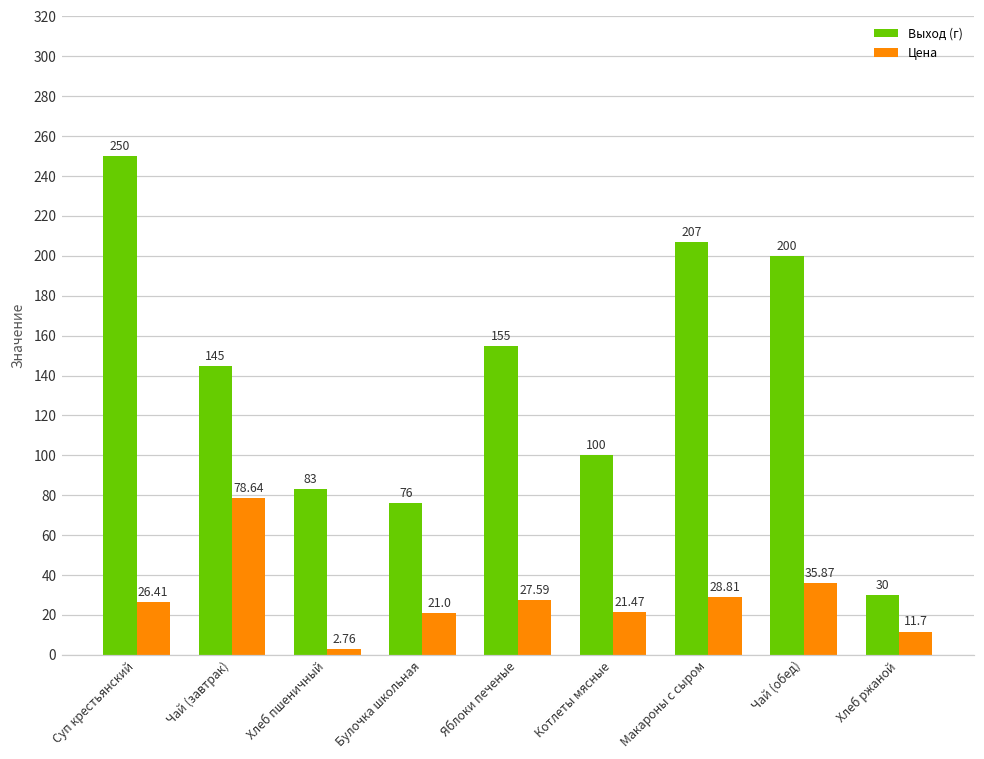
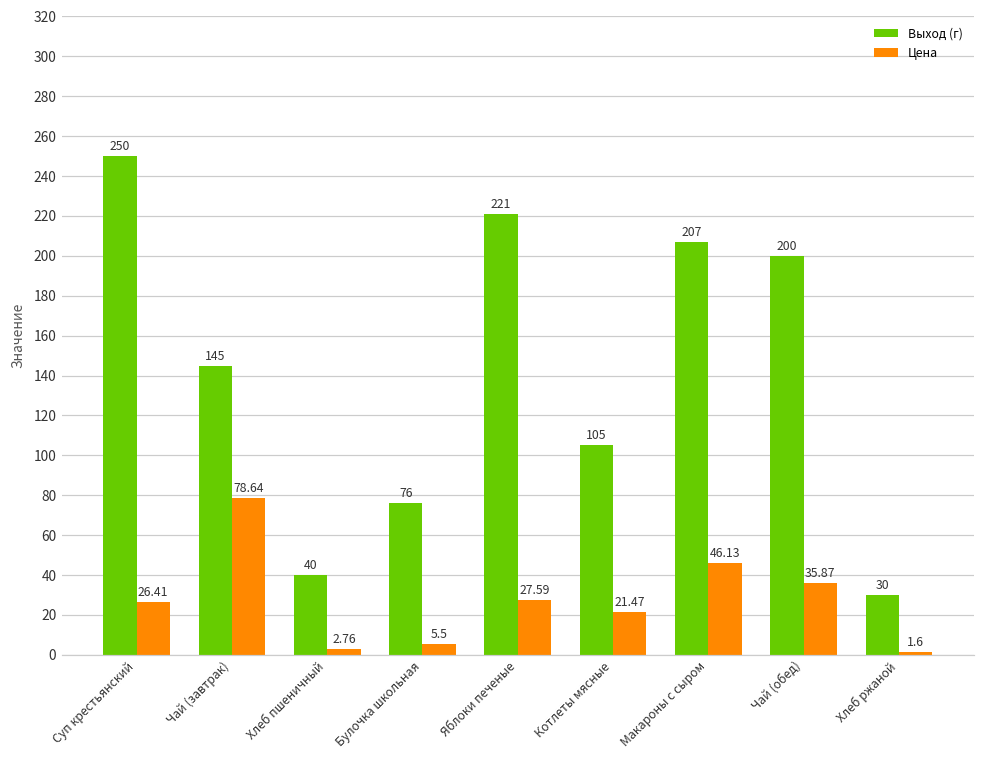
  {
    "Выход (г)": {
      "Суп крестьянский": 250,
      "Чай (завтрак)": 145,
-     "Хлеб пшеничный": 83,
+     "Хлеб пшеничный": 40,
      "Булочка школьная": 76,
-     "Яблоки печеные": 155,
-     "Котлеты мясные": 100,
+     "Яблоки печеные": 221,
+     "Котлеты мясные": 105,
      "Макароны с сыром": 207,
      "Чай (обед)": 200,
      "Хлеб ржаной": 30
    },
    "Цена": {
      "Суп крестьянский": 26.41,
      "Чай (завтрак)": 78.64,
      "Хлеб пшеничный": 2.76,
-     "Булочка школьная": 21.0,
+     "Булочка школьная": 5.5,
      "Яблоки печеные": 27.59,
      "Котлеты мясные": 21.47,
-     "Макароны с сыром": 28.81,
+     "Макароны с сыром": 46.13,
      "Чай (обед)": 35.87,
-     "Хлеб ржаной": 11.7
+     "Хлеб ржаной": 1.6
    }
  }
